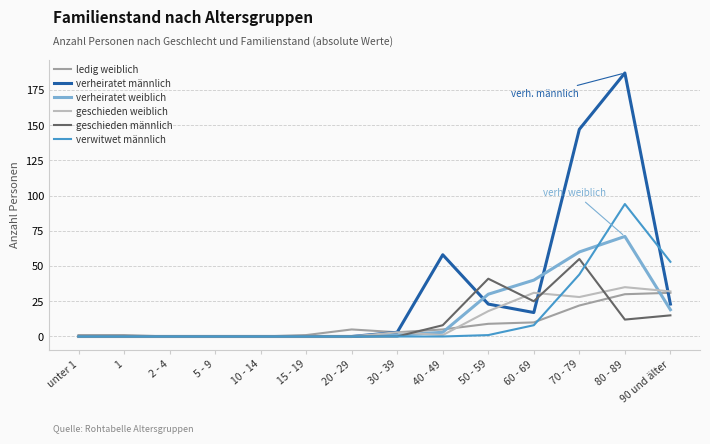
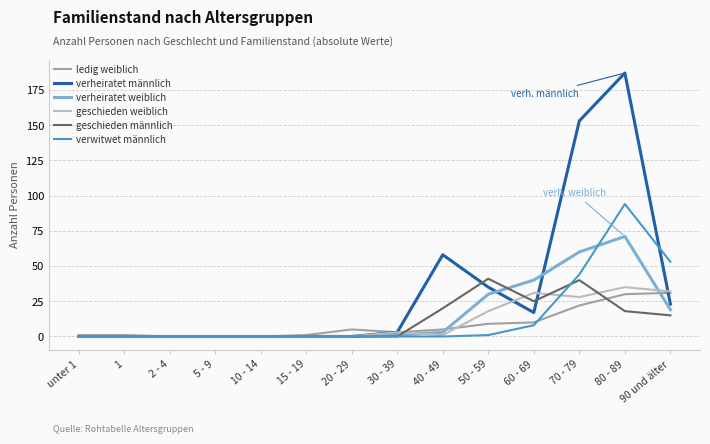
  {
    "verheiratet männlich": {
      "40 - 49": 58,
-     "50 - 59": 23,
+     "50 - 59": 35,
      "60 - 69": 17,
-     "70 - 79": 147,
+     "70 - 79": 153,
      "80 - 89": 187,
      "90 und älter": 23
    },
    "geschieden männlich": {
-     "40 - 49": 8,
+     "40 - 49": 20,
      "50 - 59": 41,
      "60 - 69": 25,
-     "70 - 79": 55,
-     "80 - 89": 12,
+     "70 - 79": 40,
+     "80 - 89": 18,
      "90 und älter": 15
    }
  }
